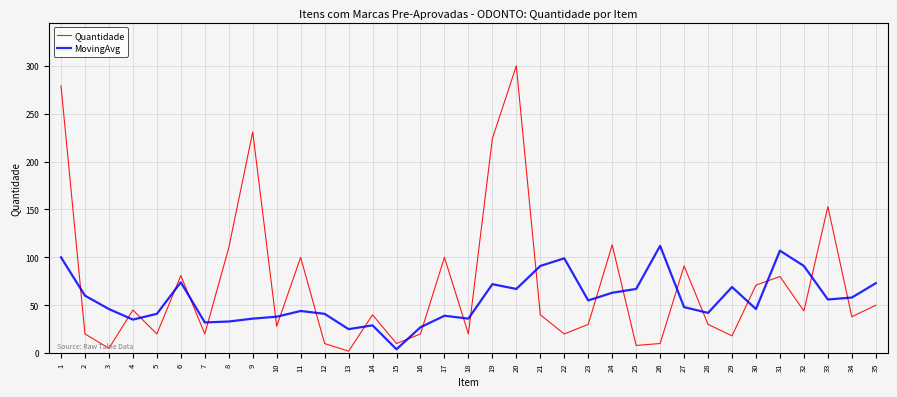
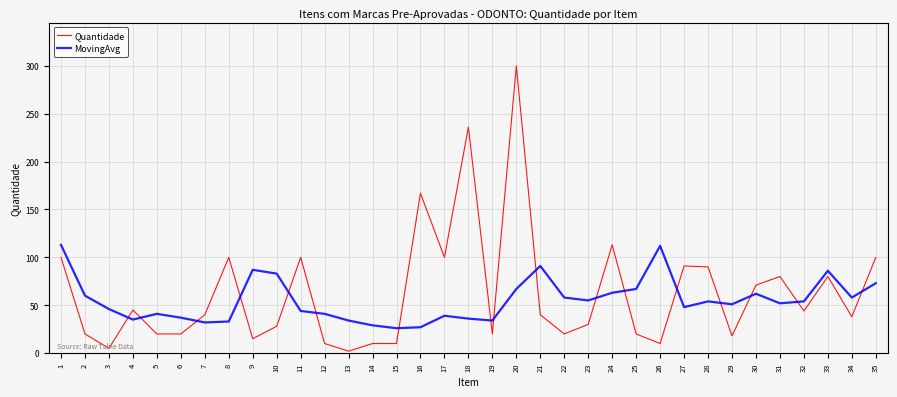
  {
    "Quantidade": {
-     "1": 280,
+     "1": 100,
      "2": 20,
      "3": 10,
      "4": 50,
      "5": 20,
-     "6": 80,
-     "7": 20,
-     "8": 110,
-     "9": 230,
+     "6": 20,
+     "7": 40,
+     "8": 100,
+     "9": 20,
      "10": 30,
      "11": 100,
      "12": 10,
      "13": 0,
-     "14": 40,
+     "14": 10,
      "15": 10,
-     "16": 20,
+     "16": 170,
      "17": 100,
-     "18": 20,
-     "19": 220,
+     "18": 240,
+     "19": 20,
      "20": 300,
      "21": 40,
      "22": 20,
      "23": 30,
      "24": 110,
-     "25": 10,
+     "25": 20,
      "26": 10,
      "27": 90,
-     "28": 30,
+     "28": 90,
      "29": 20,
      "30": 70,
      "31": 80,
      "32": 40,
-     "33": 150,
+     "33": 80,
      "34": 40,
-     "35": 50
+     "35": 100
    },
    "MovingAvg": {
-     "1": 100,
+     "1": 110,
      "2": 60,
      "3": 50,
      "4": 40,
      "5": 40,
-     "6": 70,
+     "6": 40,
      "7": 30,
      "8": 30,
-     "9": 40,
-     "10": 40,
+     "9": 90,
+     "10": 80,
      "11": 40,
      "12": 40,
-     "13": 25,
+     "13": 34,
      "14": 30,
-     "15": 0,
+     "15": 30,
      "16": 30,
      "17": 40,
      "18": 40,
-     "19": 70,
+     "19": 30,
      "20": 70,
      "21": 90,
-     "22": 100,
+     "22": 60,
      "23": 60,
      "24": 60,
      "25": 70,
      "26": 110,
      "27": 50,
-     "28": 40,
-     "29": 70,
-     "30": 50,
-     "31": 110,
-     "32": 90,
-     "33": 60,
+     "28": 50,
+     "29": 50,
+     "30": 60,
+     "31": 50,
+     "32": 50,
+     "33": 90,
      "34": 60,
      "35": 70
    }
  }
